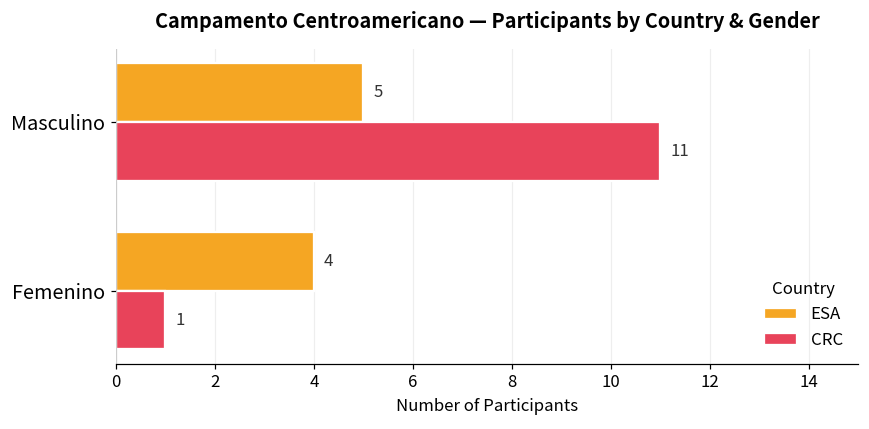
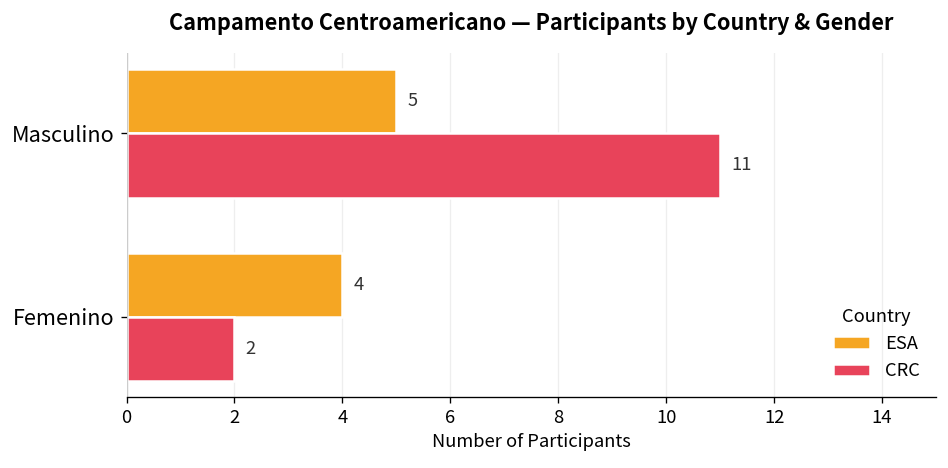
  {
    "ESA": {
      "Masculino": 5,
      "Femenino": 4
    },
    "CRC": {
      "Masculino": 11,
-     "Femenino": 1
+     "Femenino": 2
    }
  }
